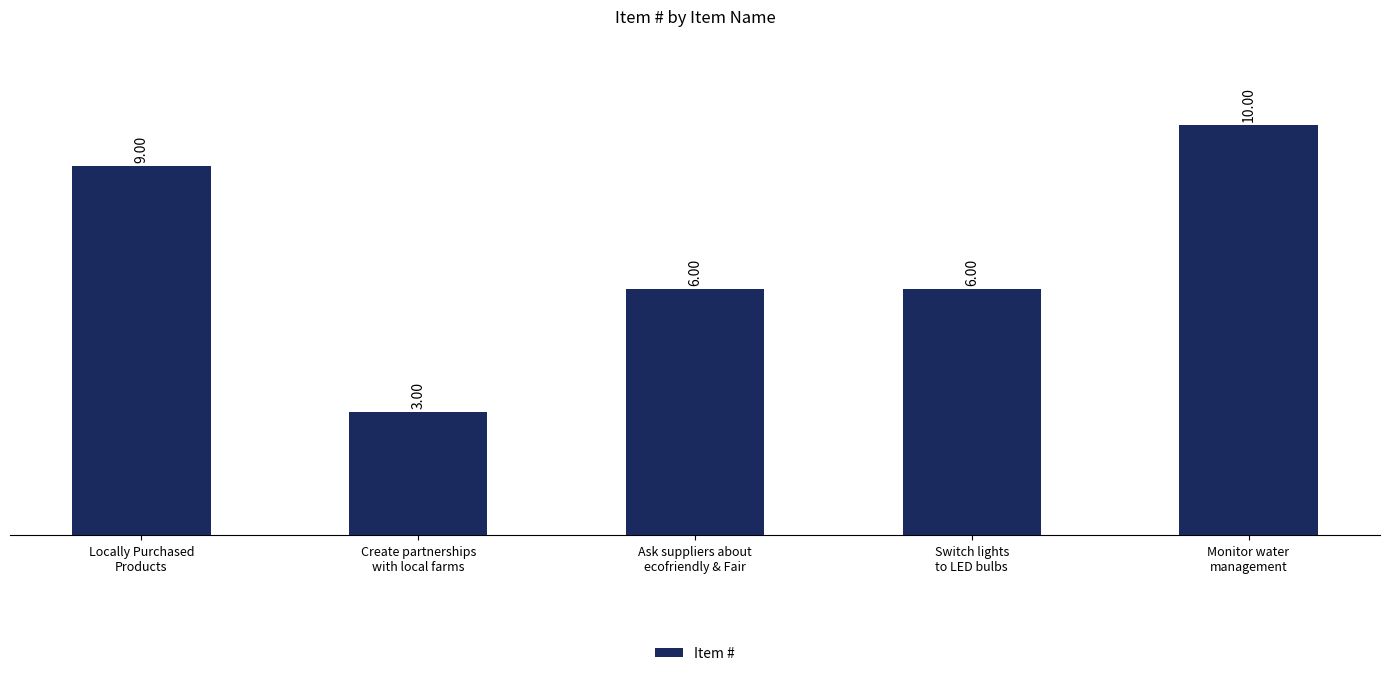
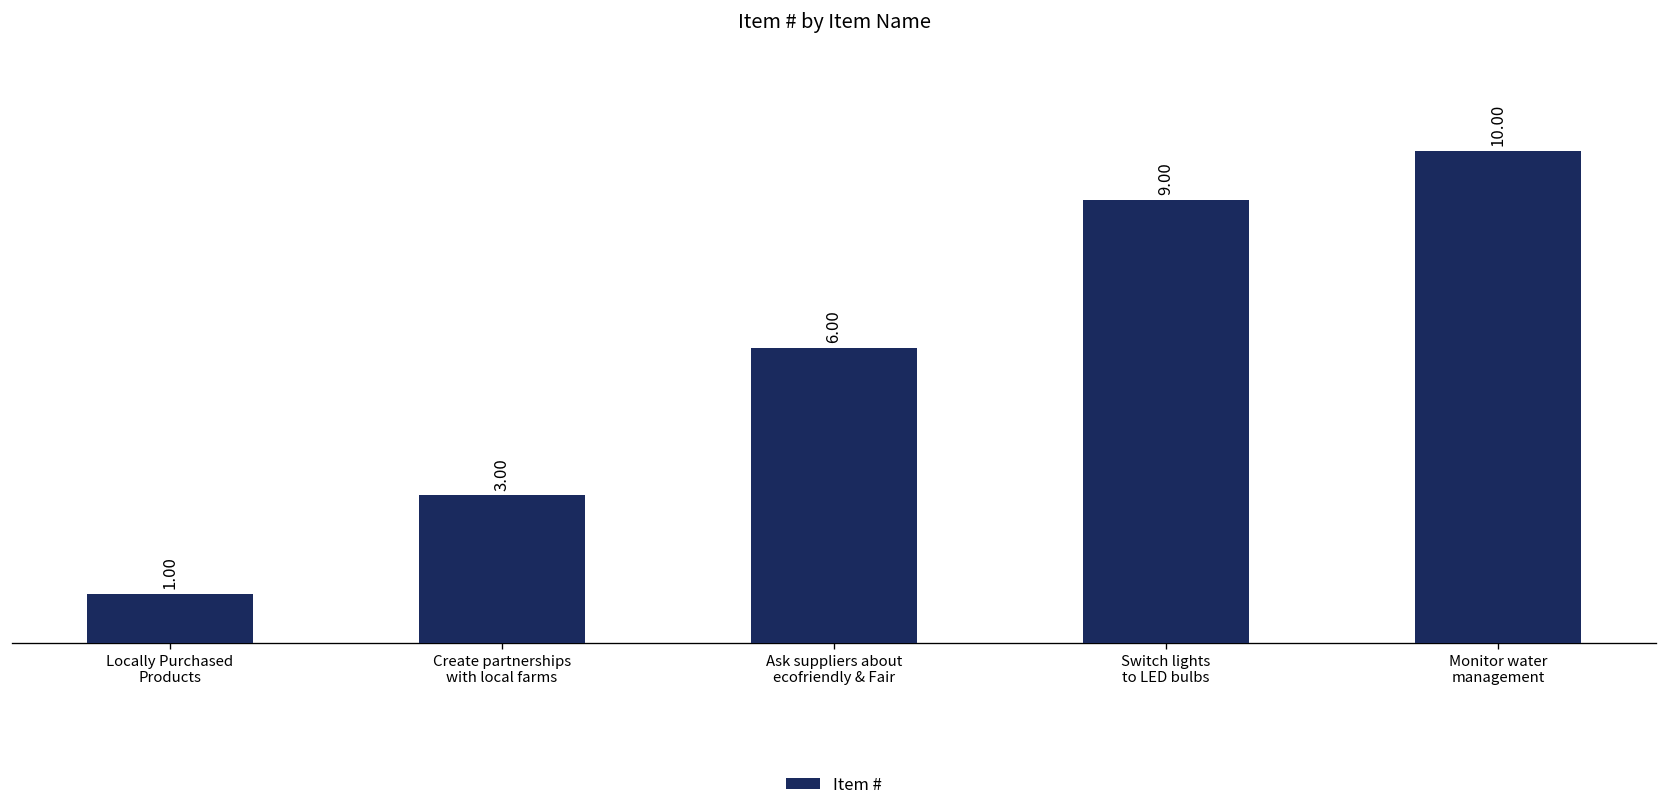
  {
-   "Locally Purchased Products": 9.00,
+   "Locally Purchased Products": 1.00,
    "Create partnerships with local farms": 3.00,
    "Ask suppliers about ecofriendly & Fair": 6.00,
-   "Switch lights to LED bulbs": 6.00,
+   "Switch lights to LED bulbs": 9.00,
    "Monitor water management": 10.00
  }
